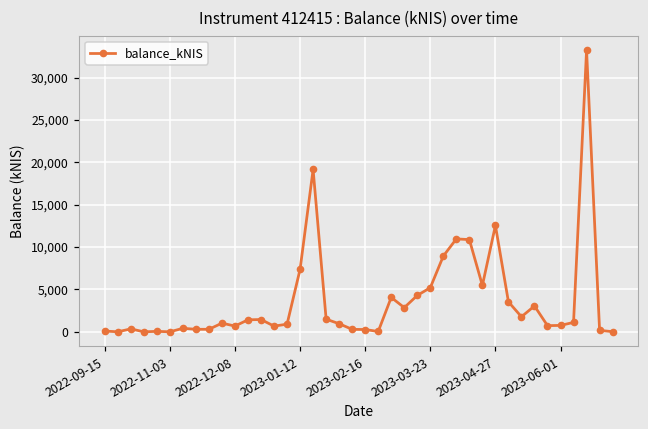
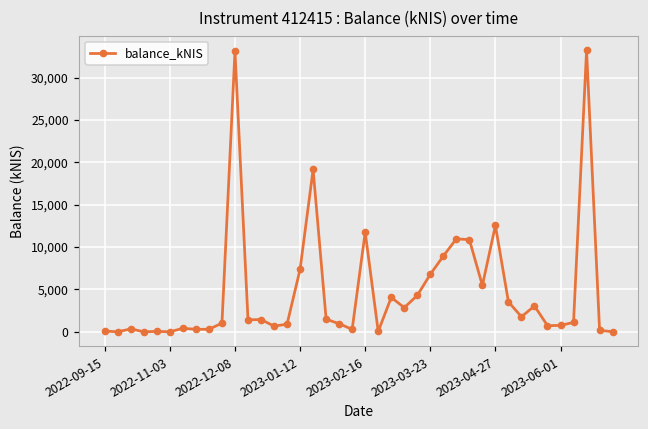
  {
    "2022-09-15": "0",
    "2022-11-03": "0",
-   "2022-12-08": "1,000",
+   "2022-12-08": "33,000",
    "2023-01-12": "7,000",
-   "2023-02-16": "0",
-   "2023-03-23": "5,000",
+   "2023-02-16": "12,000",
+   "2023-03-23": "7,000",
    "2023-04-27": "13,000",
    "2023-06-01": "1,000"
  }
